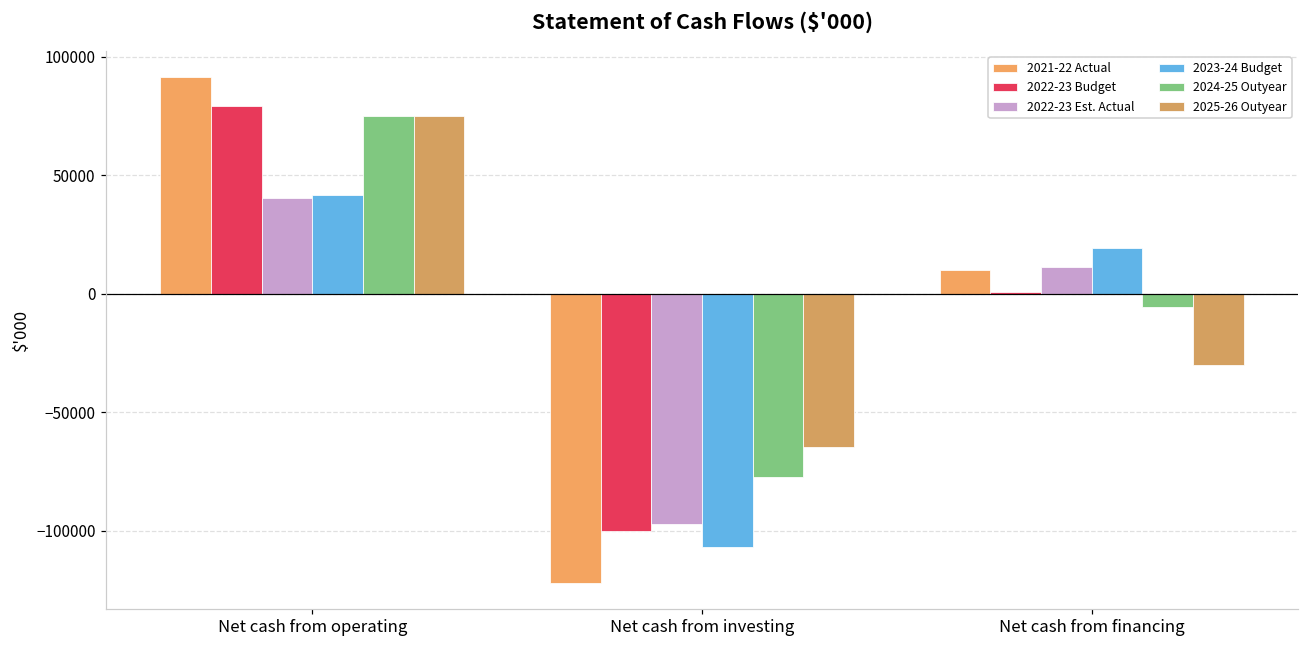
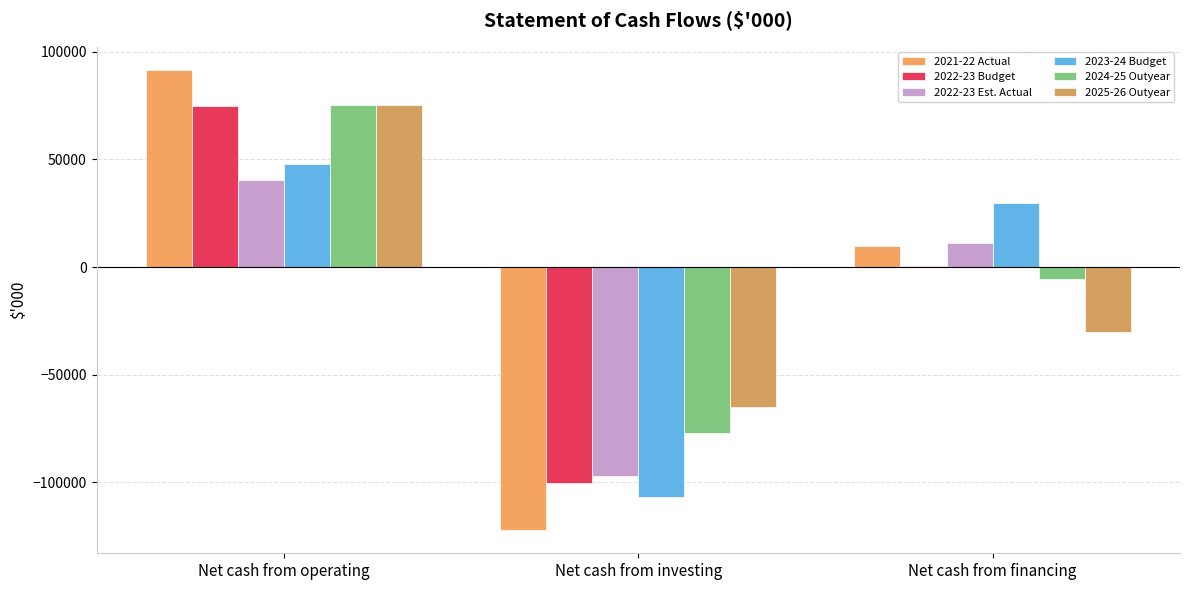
  {
    "2022-23 Budget": {
-     "Net cash from operating": 79000,
+     "Net cash from operating": 75000,
      "Net cash from investing": -100000
    },
    "2022-23 Est. Actual": {
      "Net cash from operating": 41000,
      "Net cash from investing": -97000,
      "Net cash from financing": 11000
    },
    "2023-24 Budget": {
-     "Net cash from operating": 42000,
+     "Net cash from operating": 48000,
      "Net cash from investing": -107000,
-     "Net cash from financing": 20000
+     "Net cash from financing": 30000
    },
    "2024-25 Outyear": {
      "Net cash from operating": 75000,
      "Net cash from investing": -77000,
      "Net cash from financing": -5000
    }
  }
